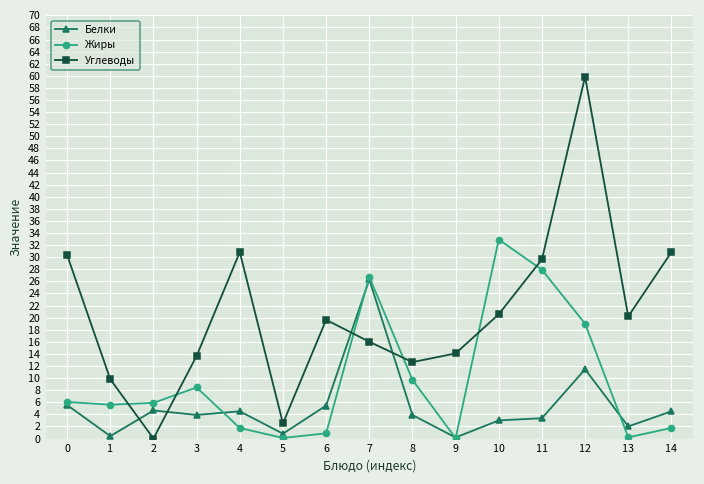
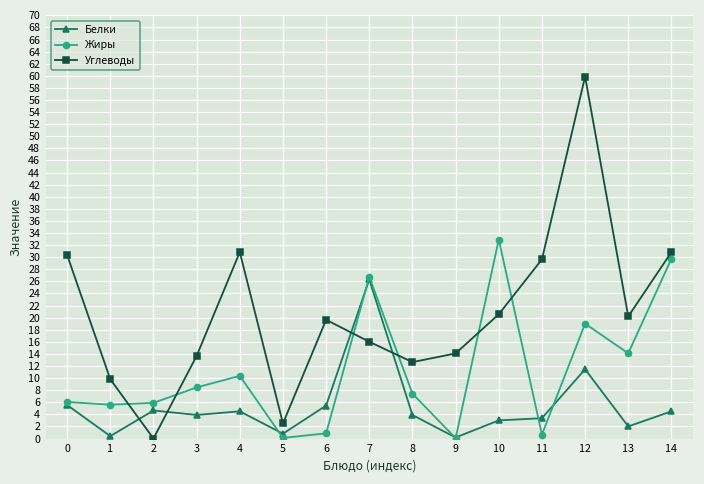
  {
    "Жиры": {
      "0": 6,
      "1": 6,
      "2": 6,
      "3": 8,
-     "4": 2,
+     "4": 10,
      "5": 0,
      "6": 1,
-     "8": 10,
+     "8": 7,
      "10": 33,
-     "11": 28,
+     "11": 1,
      "12": 19,
-     "13": 0,
-     "14": 2
+     "13": 14,
+     "14": 30
    }
  }
